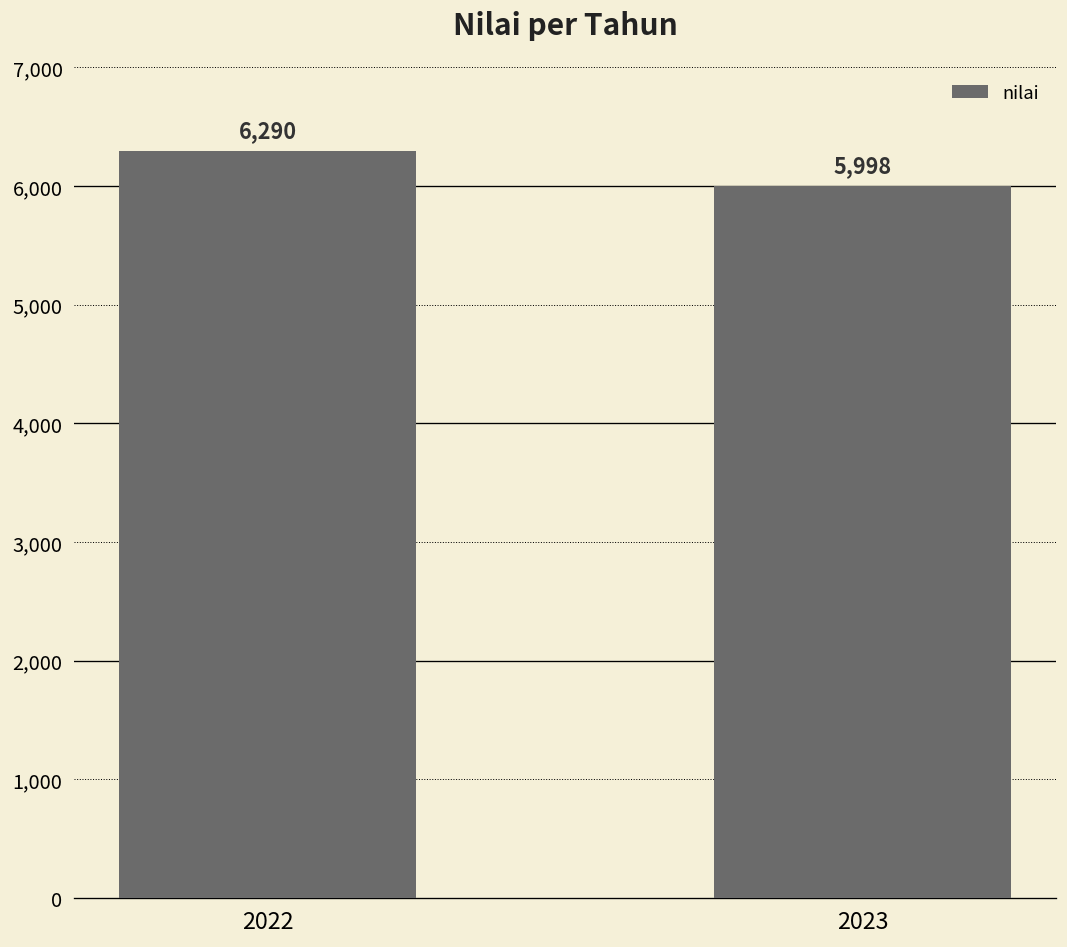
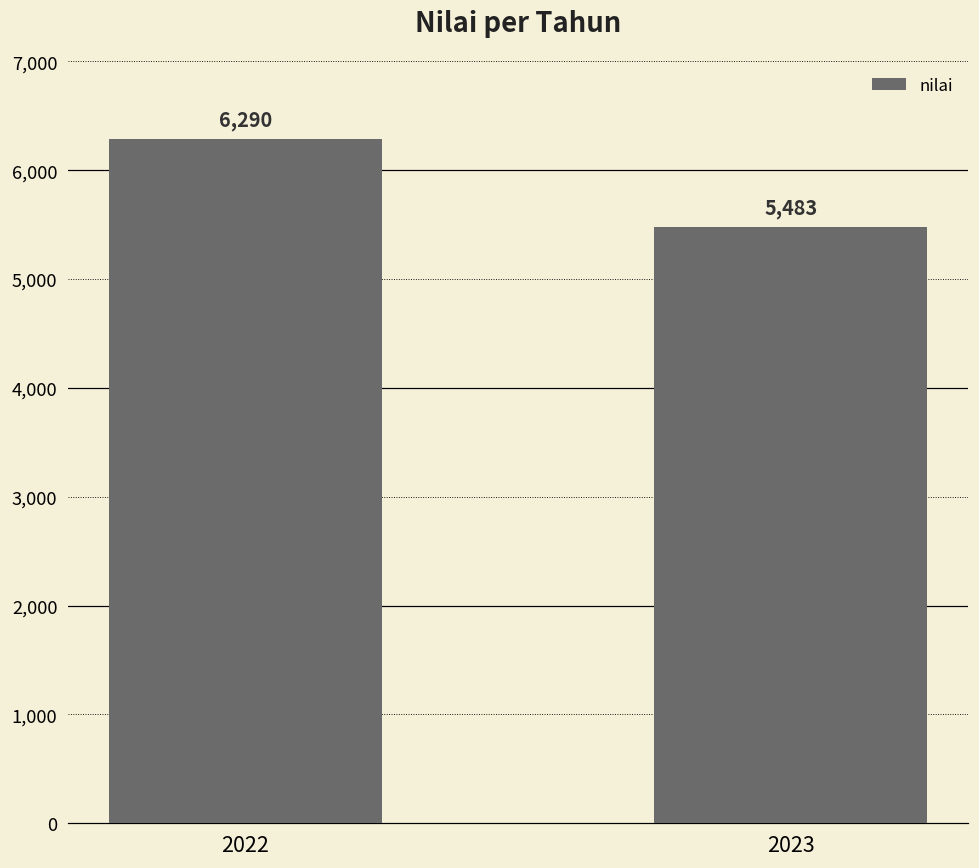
  {
    "2022": "6,290",
-   "2023": "5,998"
+   "2023": "5,483"
  }
